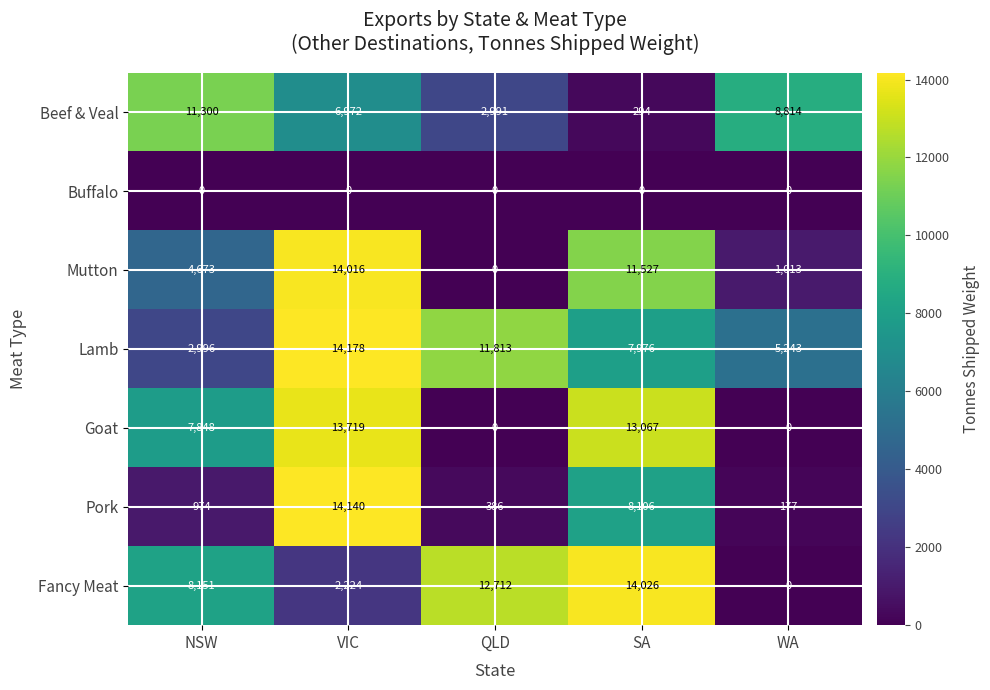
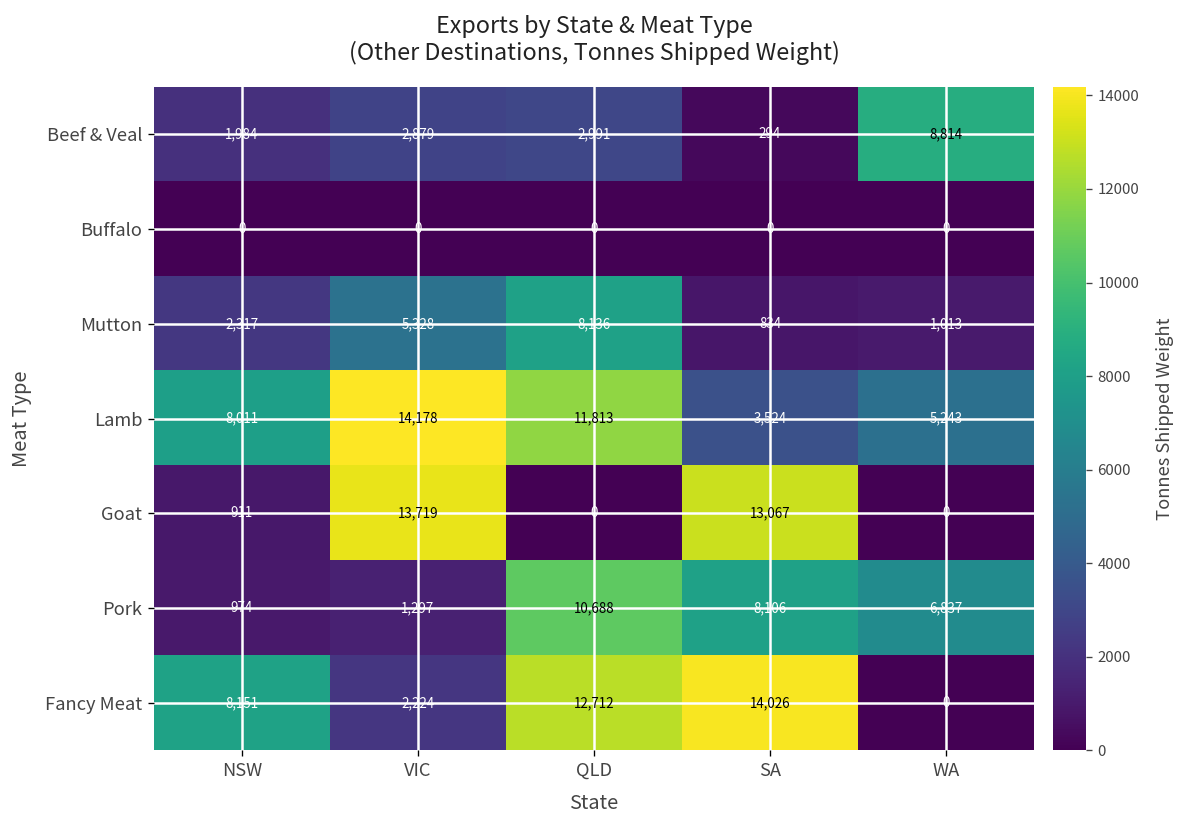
  {
    "Beef & Veal": {
-     "NSW": "11,300",
-     "VIC": "6,972",
+     "NSW": "1,984",
+     "VIC": "2,879",
      "QLD": "2,991",
      "SA": "294",
      "WA": "8,814"
    },
    "Buffalo": {
      "NSW": "0",
      "VIC": "0",
      "QLD": "0",
      "SA": "0",
      "WA": "0"
    },
    "Mutton": {
-     "NSW": "4,673",
-     "VIC": "14,016",
-     "QLD": "0",
-     "SA": "11,527",
+     "NSW": "2,317",
+     "VIC": "5,328",
+     "QLD": "8,136",
+     "SA": "834",
      "WA": "1,013"
    },
    "Lamb": {
-     "NSW": "2,996",
+     "NSW": "8,011",
      "VIC": "14,178",
      "QLD": "11,813",
-     "SA": "7,976",
+     "SA": "3,524",
      "WA": "5,243"
    },
    "Goat": {
-     "NSW": "7,848",
+     "NSW": "911",
      "VIC": "13,719",
      "QLD": "0",
      "SA": "13,067",
      "WA": "0"
    },
    "Pork": {
      "NSW": "974",
-     "VIC": "14,140",
-     "QLD": "386",
+     "VIC": "1,297",
+     "QLD": "10,688",
      "SA": "8,106",
-     "WA": "177"
+     "WA": "6,837"
    },
    "Fancy Meat": {
      "NSW": "8,151",
      "VIC": "2,224",
      "QLD": "12,712",
      "SA": "14,026",
      "WA": "0"
    }
  }
